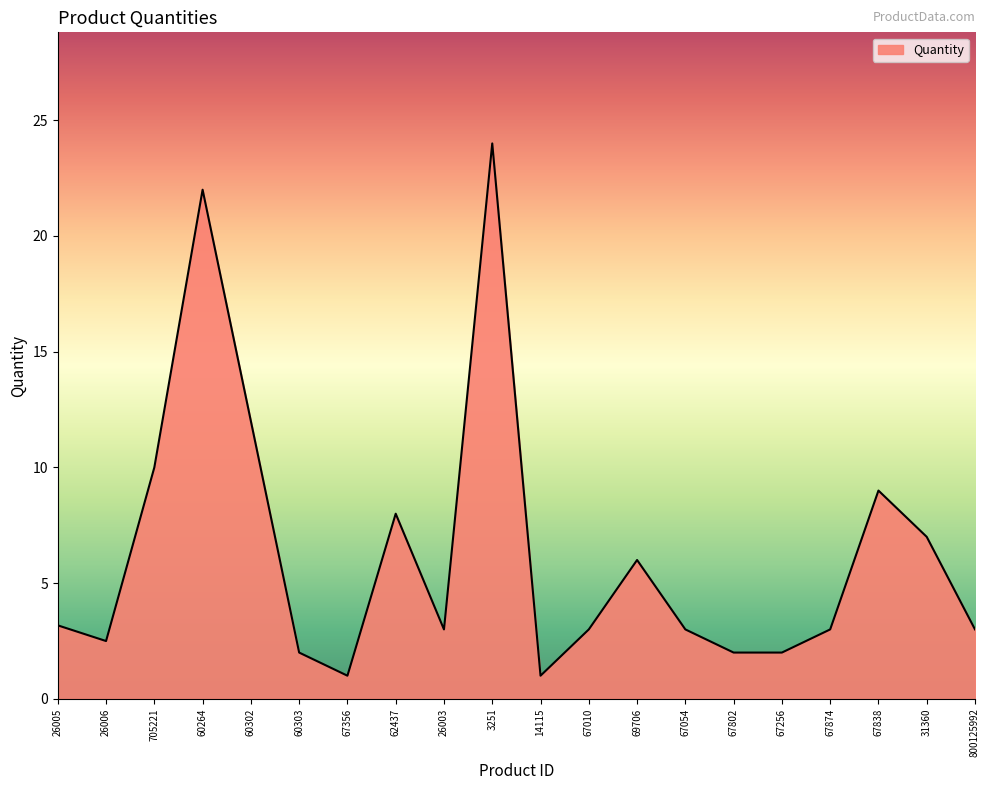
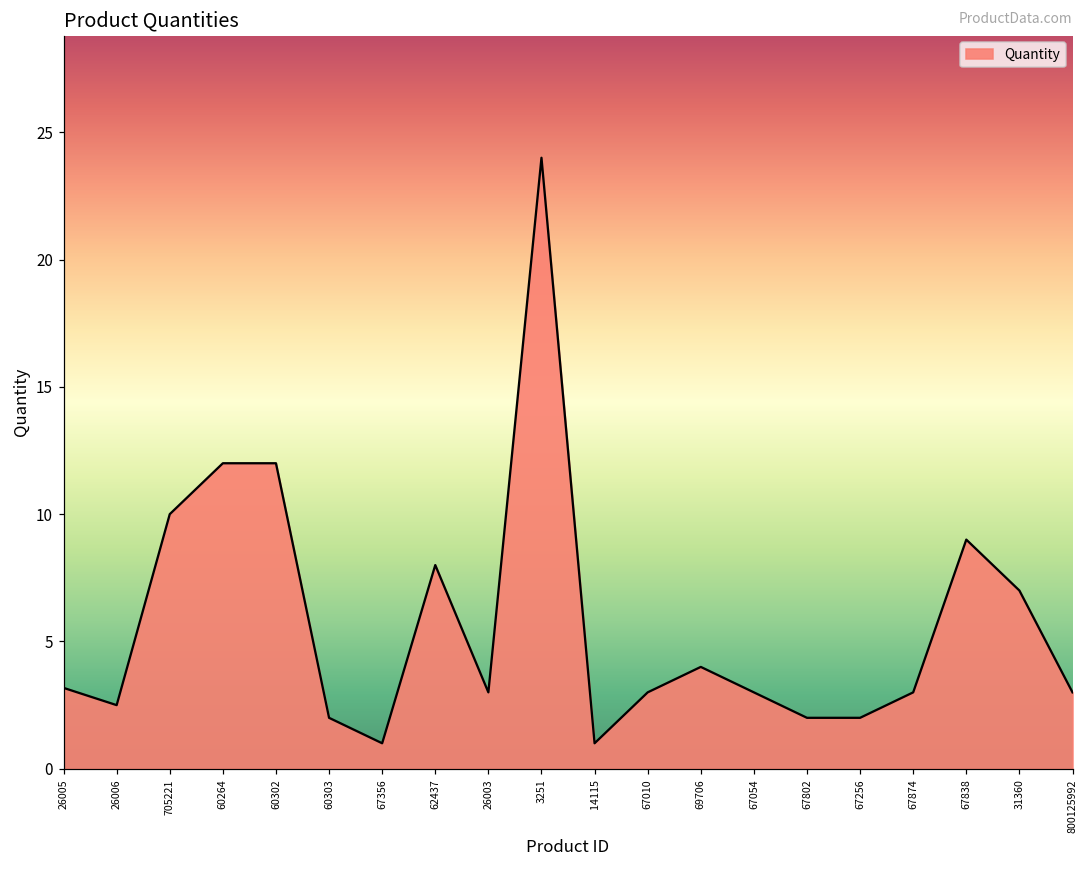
  {
    "26005": 3.2,
    "26006": 2.5,
    "705221": 10,
-   "60264": 22,
+   "60264": 12,
    "60302": 12,
    "60303": 2,
    "67356": 1,
    "62437": 8,
    "26003": 3,
    "3251": 24,
    "14115": 1,
    "67010": 3,
-   "69706": 6,
+   "69706": 4,
    "67054": 3,
    "67802": 2,
    "67256": 2,
    "67874": 3,
    "67838": 9,
    "31360": 7,
    "800125992": 3
  }
